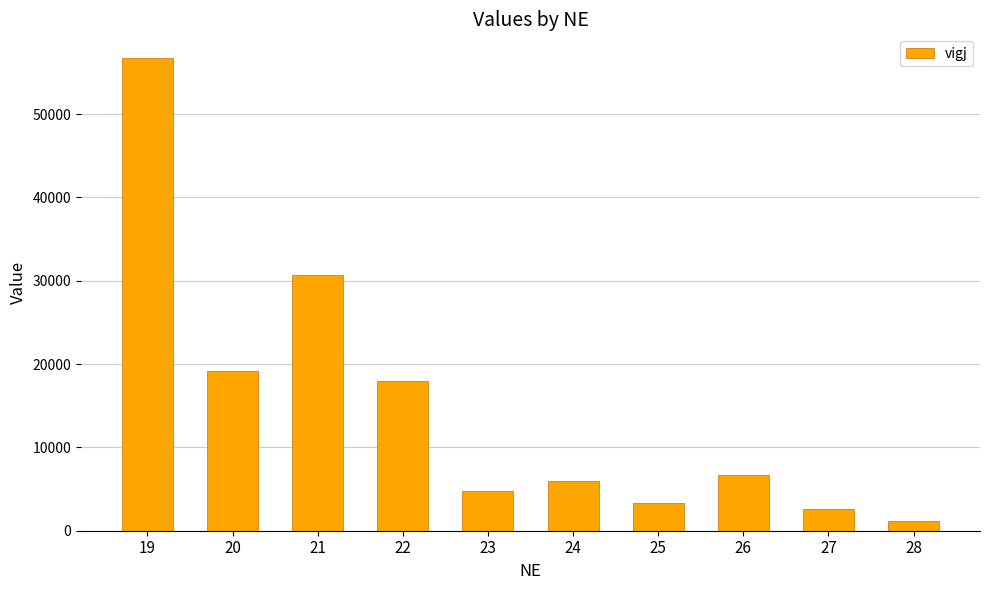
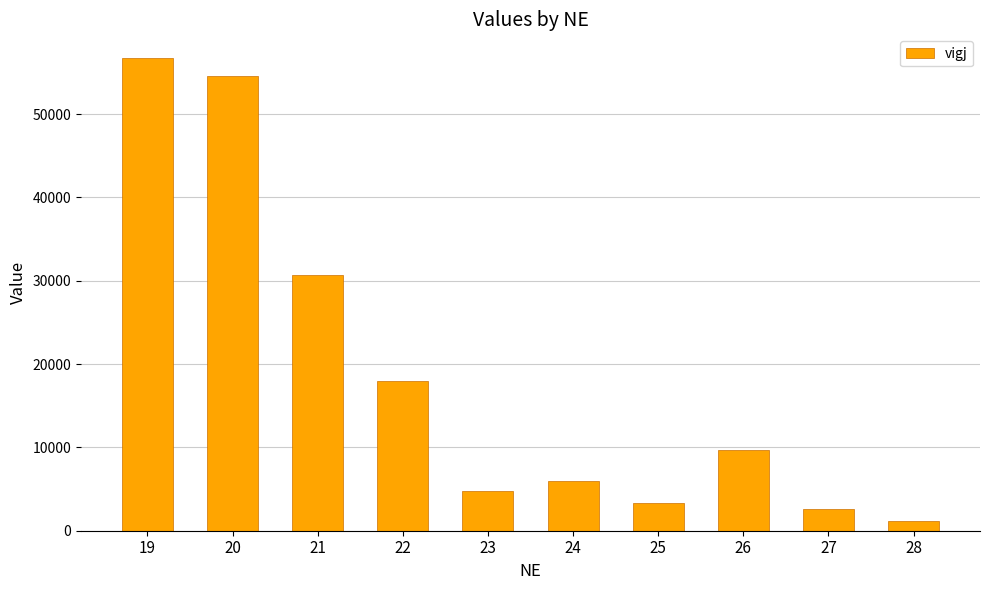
  {
    "19": 57000,
-   "20": 19000,
+   "20": 55000,
    "21": 31000,
    "22": 18000,
    "23": 5000,
    "24": 6000,
    "25": 3000,
-   "26": 7000,
+   "26": 10000,
    "27": 3000,
    "28": 1000
  }
